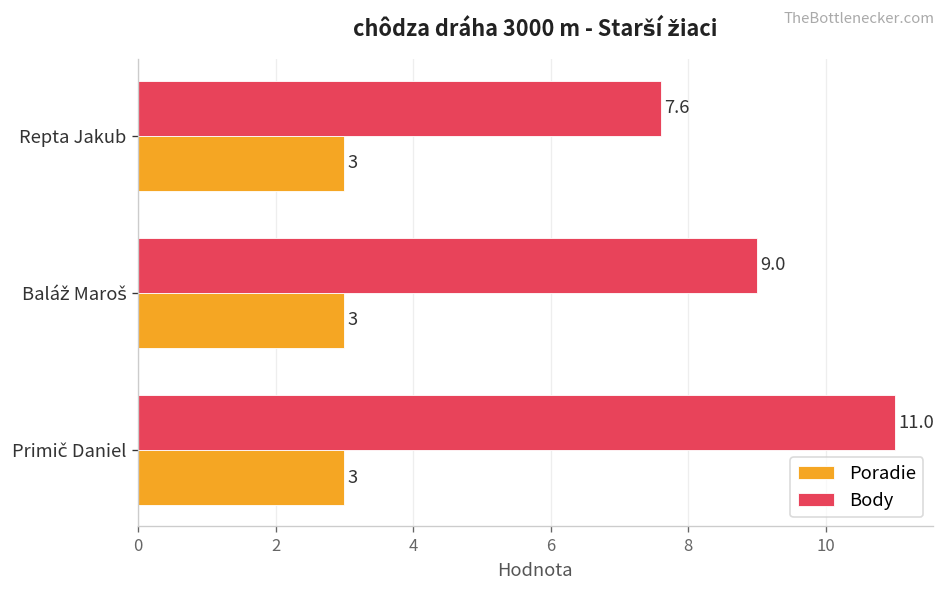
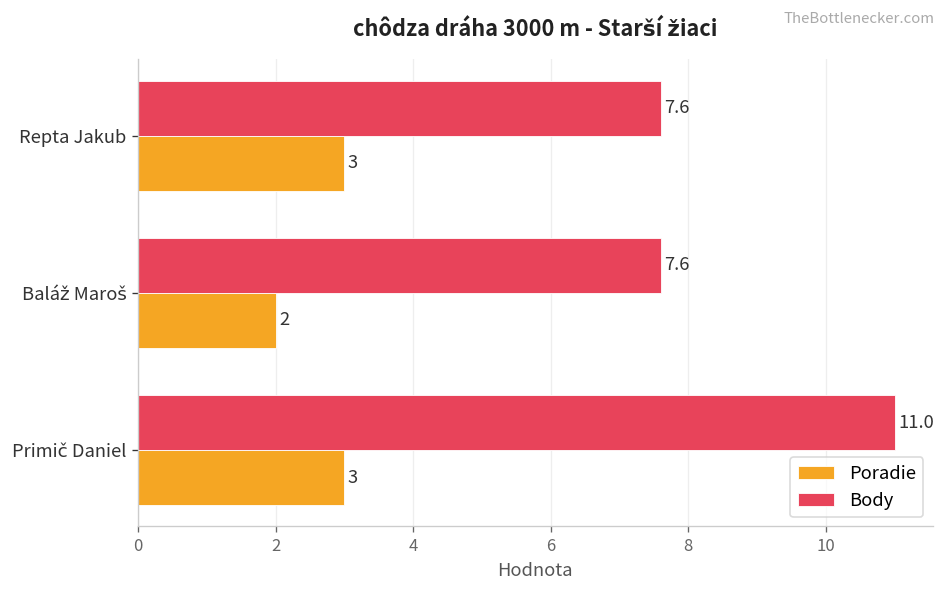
  {
    "Poradie": {
      "Repta Jakub": 3,
-     "Baláž Maroš": 3,
+     "Baláž Maroš": 2,
      "Primič Daniel": 3
    },
    "Body": {
      "Repta Jakub": 7.6,
-     "Baláž Maroš": 9.0,
+     "Baláž Maroš": 7.6,
      "Primič Daniel": 11.0
    }
  }
